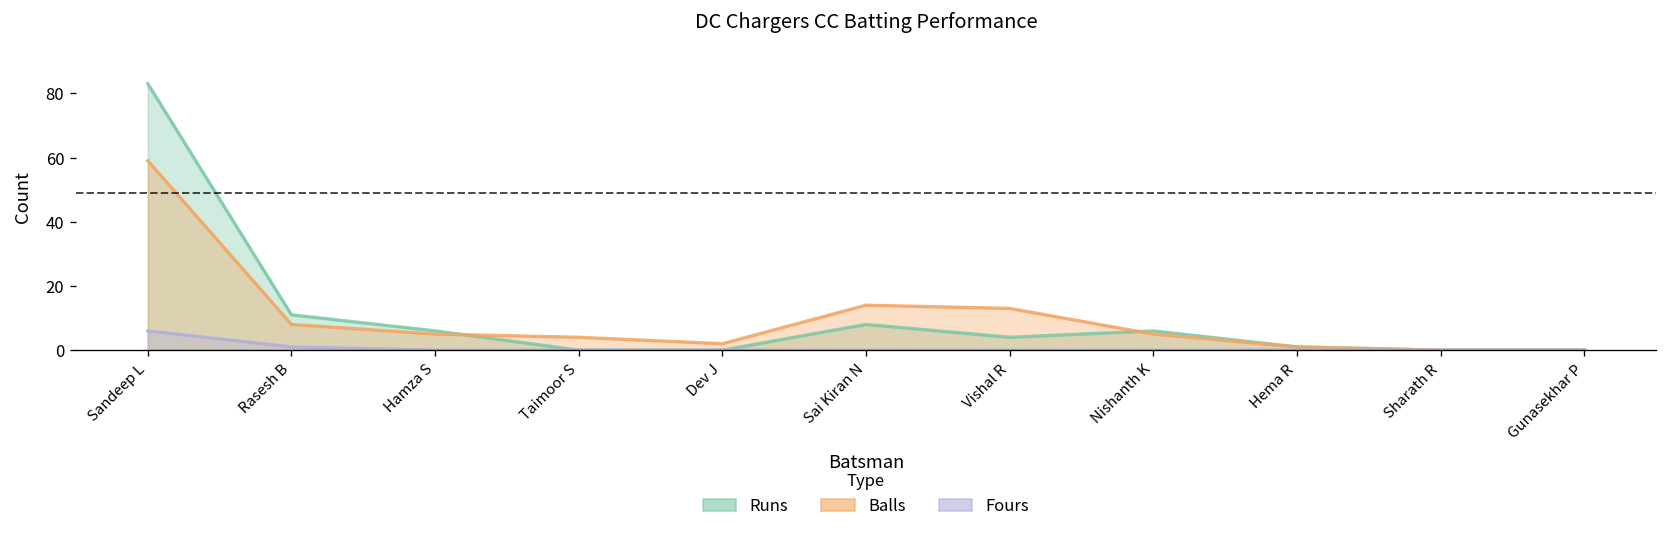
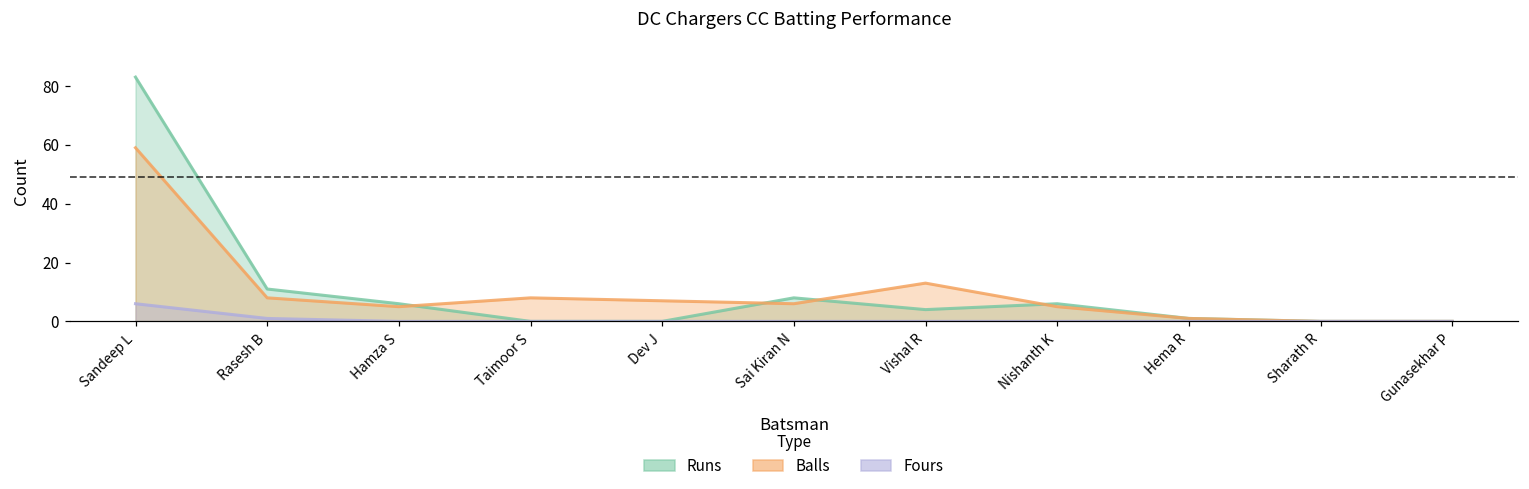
  {
    "Balls": {
      "Sandeep L": 59,
      "Rasesh B": 8,
      "Hamza S": 5,
-     "Taimoor S": 4,
-     "Dev J": 2,
-     "Sai Kiran N": 14,
+     "Taimoor S": 8,
+     "Dev J": 7,
+     "Sai Kiran N": 6,
      "Vishal R": 13,
      "Nishanth K": 5
    }
  }
